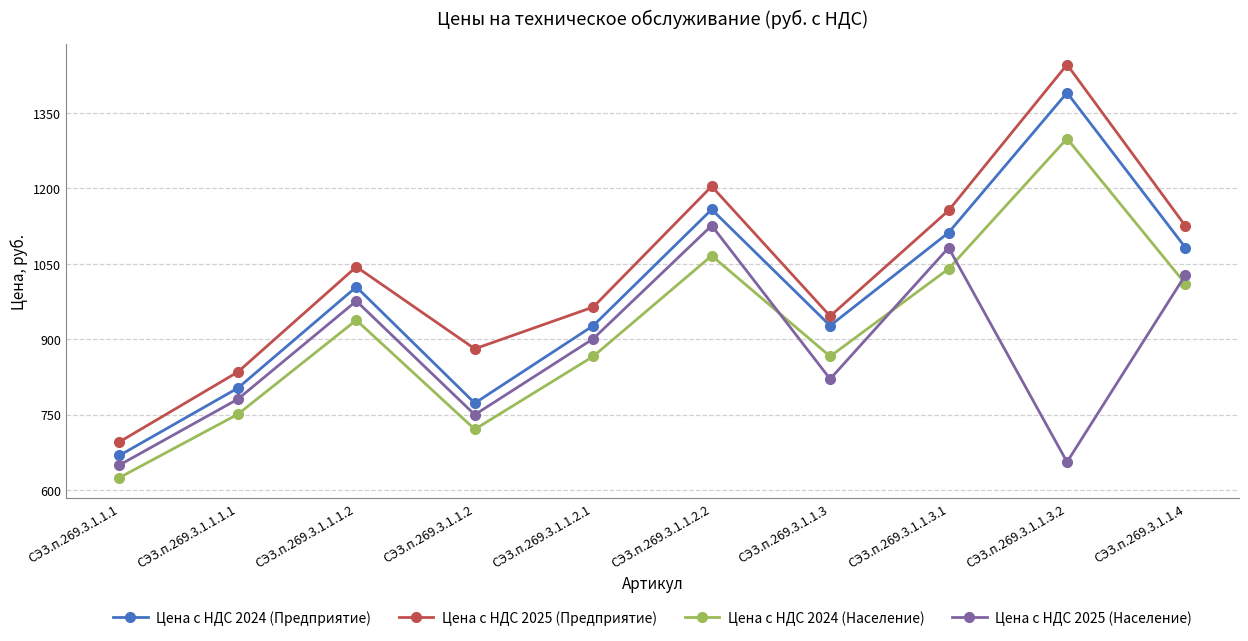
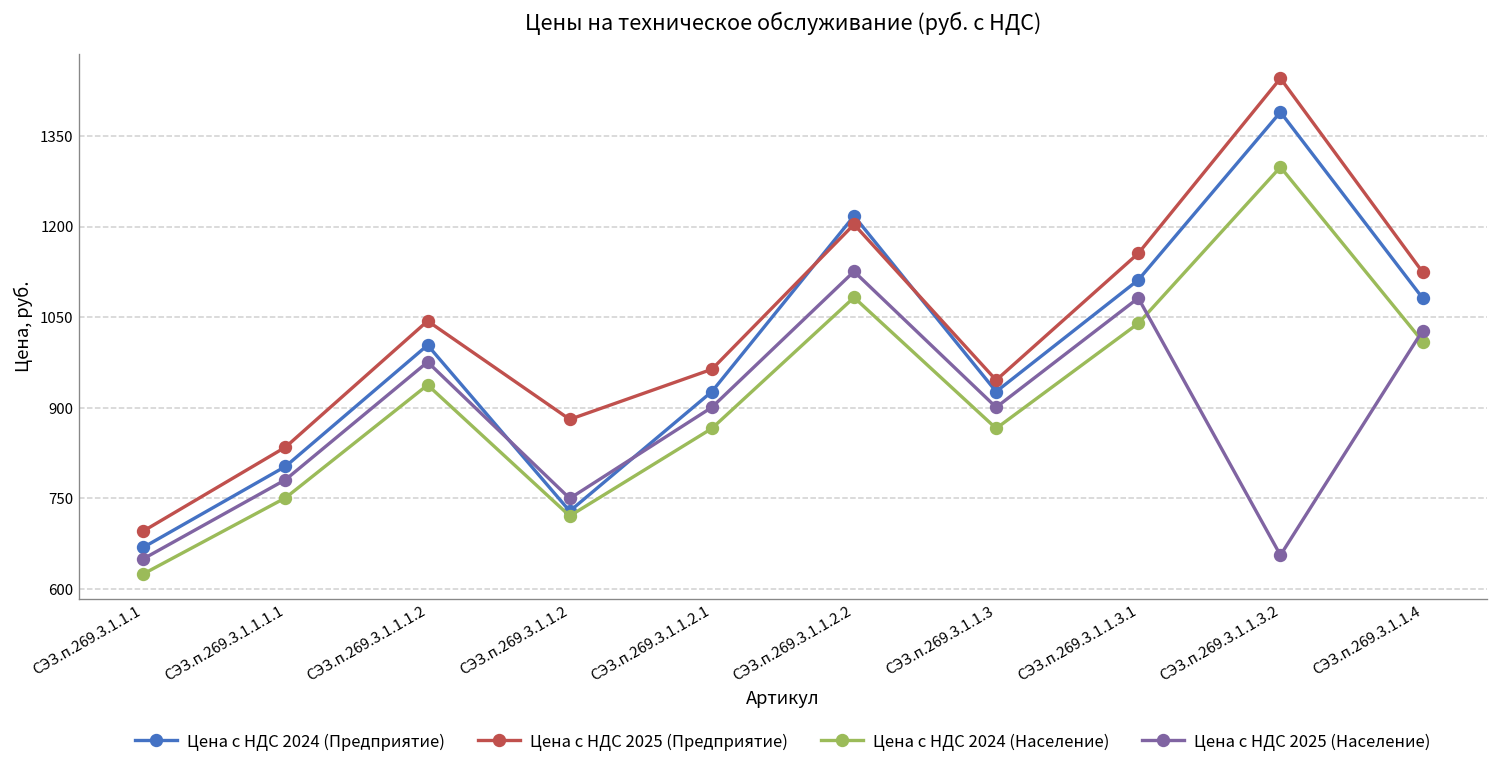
  {
    "Цена с НДС 2024 (Предприятие)": {
      "СЭЗ.п.269.3.1.1.1": 670,
      "СЭЗ.п.269.3.1.1.1.1": 800,
      "СЭЗ.п.269.3.1.1.1.2": 1000,
-     "СЭЗ.п.269.3.1.1.2": 770,
+     "СЭЗ.п.269.3.1.1.2": 730,
      "СЭЗ.п.269.3.1.1.2.1": 930,
-     "СЭЗ.п.269.3.1.1.2.2": 1160,
+     "СЭЗ.п.269.3.1.1.2.2": 1220,
      "СЭЗ.п.269.3.1.1.3": 930,
      "СЭЗ.п.269.3.1.1.3.1": 1110,
      "СЭЗ.п.269.3.1.1.3.2": 1390,
      "СЭЗ.п.269.3.1.1.4": 1080
    },
    "Цена с НДС 2025 (Предприятие)": {
      "СЭЗ.п.269.3.1.1.1": 700,
      "СЭЗ.п.269.3.1.1.1.1": 840,
      "СЭЗ.п.269.3.1.1.1.2": 1040,
      "СЭЗ.п.269.3.1.1.2": 880,
      "СЭЗ.п.269.3.1.1.2.1": 960,
      "СЭЗ.п.269.3.1.1.2.2": 1200,
      "СЭЗ.п.269.3.1.1.3": 950,
      "СЭЗ.п.269.3.1.1.3.1": 1160,
      "СЭЗ.п.269.3.1.1.3.2": 1450,
      "СЭЗ.п.269.3.1.1.4": 1130
    },
    "Цена с НДС 2024 (Население)": {
      "СЭЗ.п.269.3.1.1.1": 630,
      "СЭЗ.п.269.3.1.1.1.1": 750,
      "СЭЗ.п.269.3.1.1.1.2": 940,
      "СЭЗ.п.269.3.1.1.2": 720,
      "СЭЗ.п.269.3.1.1.2.1": 870,
-     "СЭЗ.п.269.3.1.1.2.2": 1070,
+     "СЭЗ.п.269.3.1.1.2.2": 1080,
      "СЭЗ.п.269.3.1.1.3": 870,
      "СЭЗ.п.269.3.1.1.3.1": 1040,
      "СЭЗ.п.269.3.1.1.3.2": 1300,
      "СЭЗ.п.269.3.1.1.4": 1010
    },
    "Цена с НДС 2025 (Население)": {
      "СЭЗ.п.269.3.1.1.1": 650,
      "СЭЗ.п.269.3.1.1.1.1": 780,
      "СЭЗ.п.269.3.1.1.1.2": 980,
      "СЭЗ.п.269.3.1.1.2": 750,
      "СЭЗ.п.269.3.1.1.2.1": 900,
      "СЭЗ.п.269.3.1.1.2.2": 1130,
-     "СЭЗ.п.269.3.1.1.3": 820,
+     "СЭЗ.п.269.3.1.1.3": 900,
      "СЭЗ.п.269.3.1.1.3.1": 1080,
      "СЭЗ.п.269.3.1.1.3.2": 660,
      "СЭЗ.п.269.3.1.1.4": 1030
    }
  }
